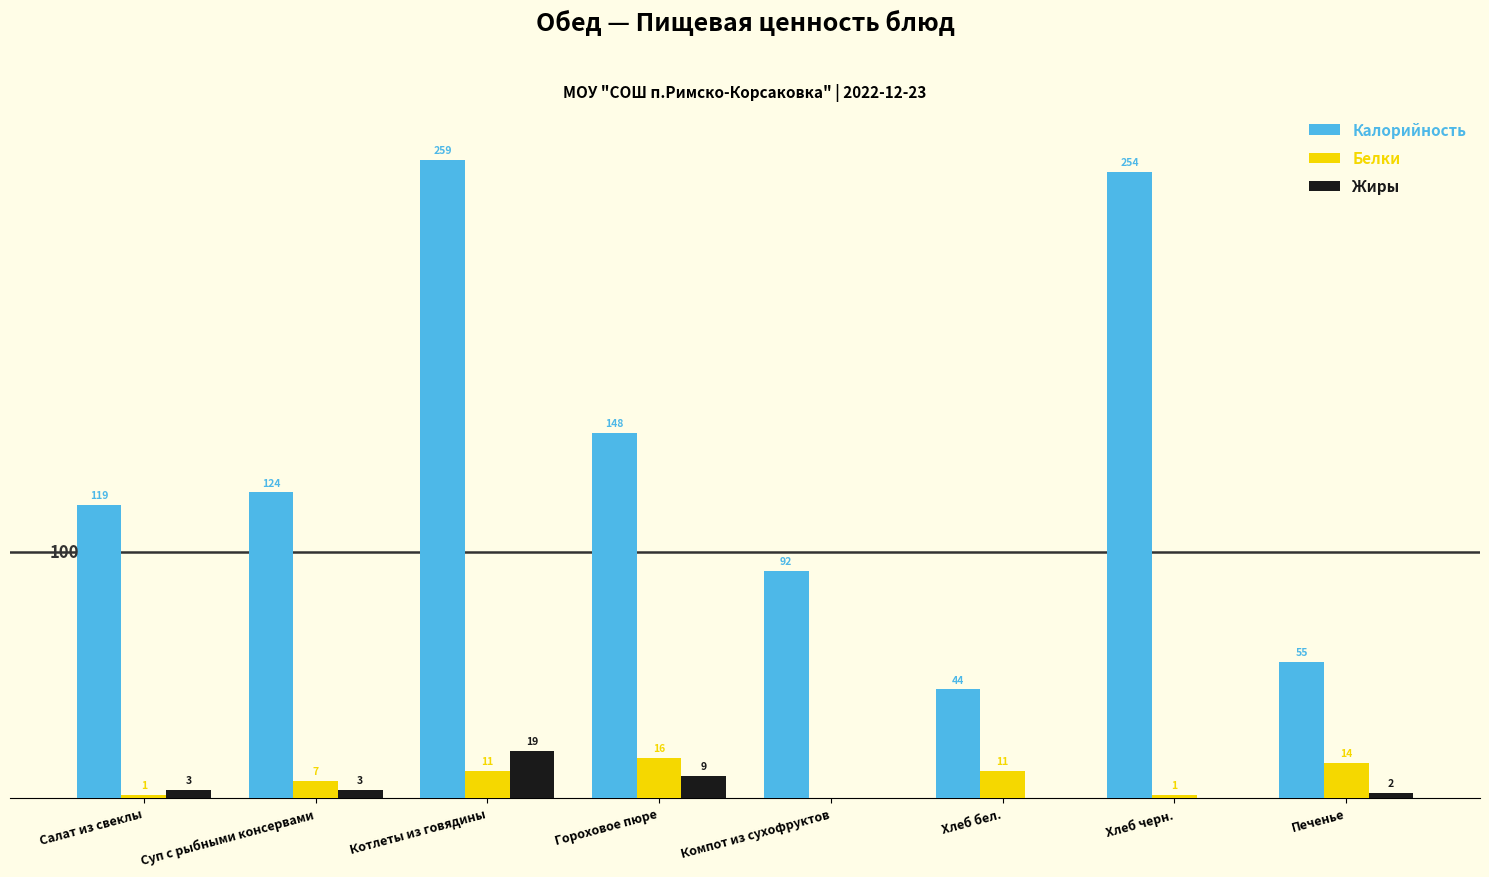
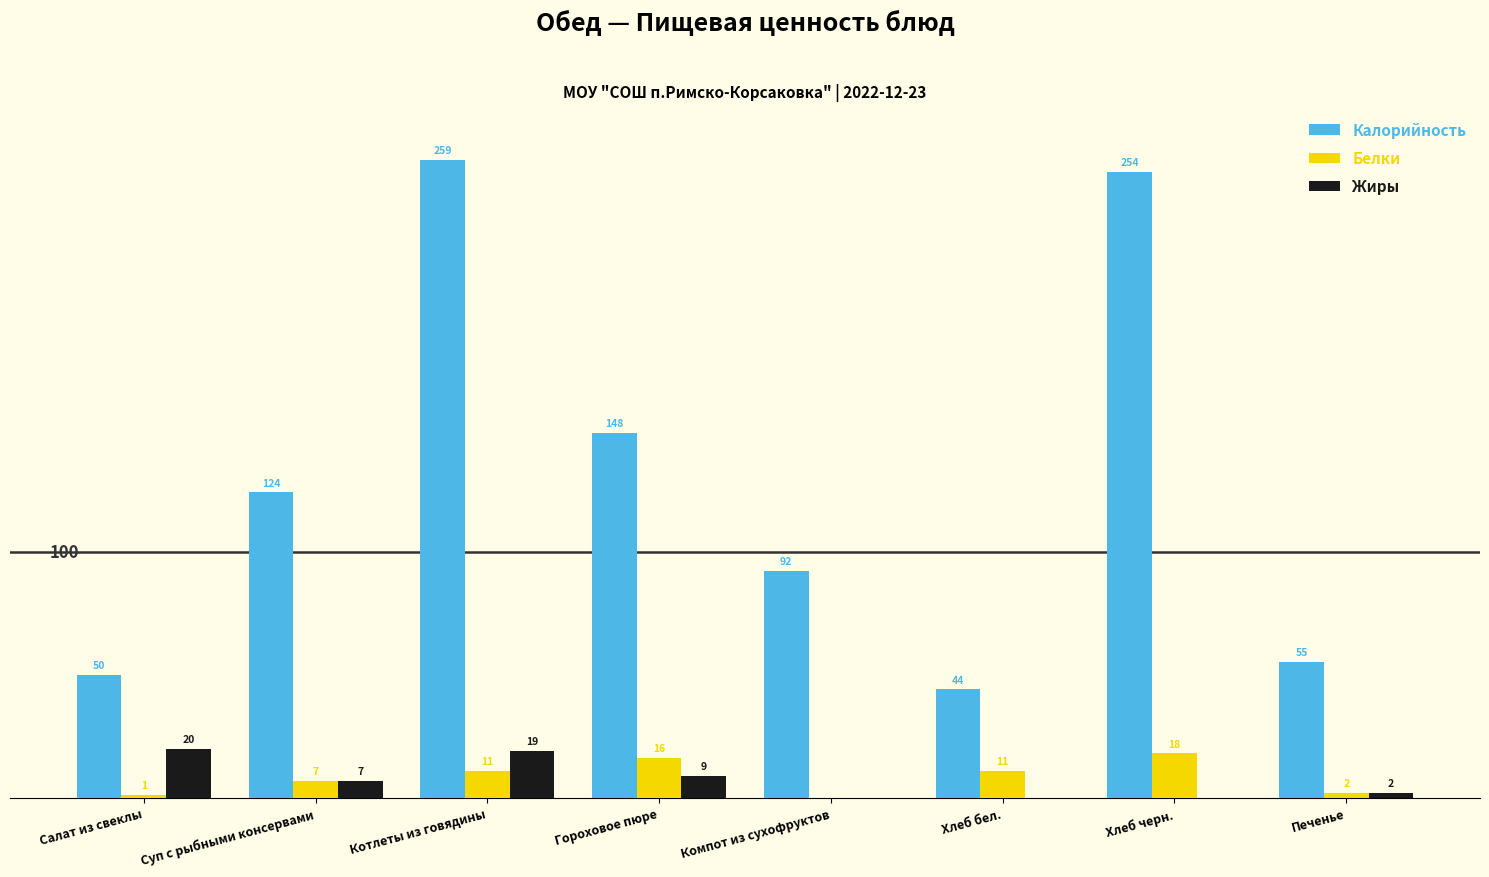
  {
    "Калорийность": {
-     "Салат из свеклы": 119,
+     "Салат из свеклы": 50,
      "Суп с рыбными консервами": 124,
      "Котлеты из говядины": 259,
      "Гороховое пюре": 148,
      "Компот из сухофруктов": 92,
      "Хлеб бел.": 44,
      "Хлеб черн.": 254,
      "Печенье": 55
    },
    "Белки": {
      "Салат из свеклы": 1,
      "Суп с рыбными консервами": 7,
      "Котлеты из говядины": 11,
      "Гороховое пюре": 16,
      "Хлеб бел.": 11,
-     "Хлеб черн.": 1,
-     "Печенье": 14
+     "Хлеб черн.": 18,
+     "Печенье": 2
    },
    "Жиры": {
-     "Салат из свеклы": 3,
-     "Суп с рыбными консервами": 3,
+     "Салат из свеклы": 20,
+     "Суп с рыбными консервами": 7,
      "Котлеты из говядины": 19,
      "Гороховое пюре": 9,
      "Печенье": 2
    }
  }
